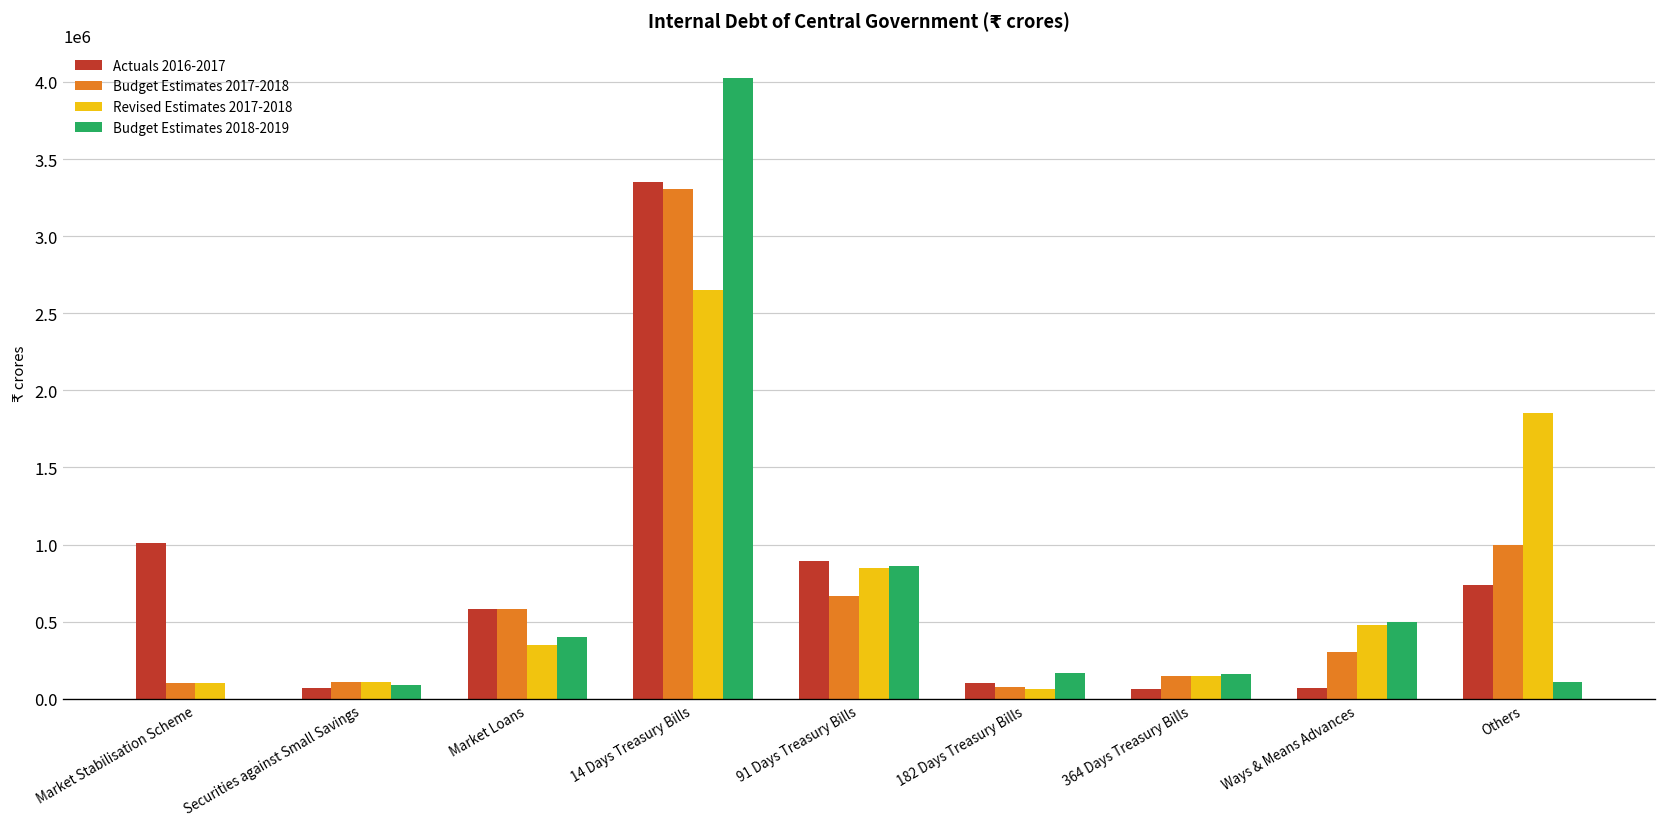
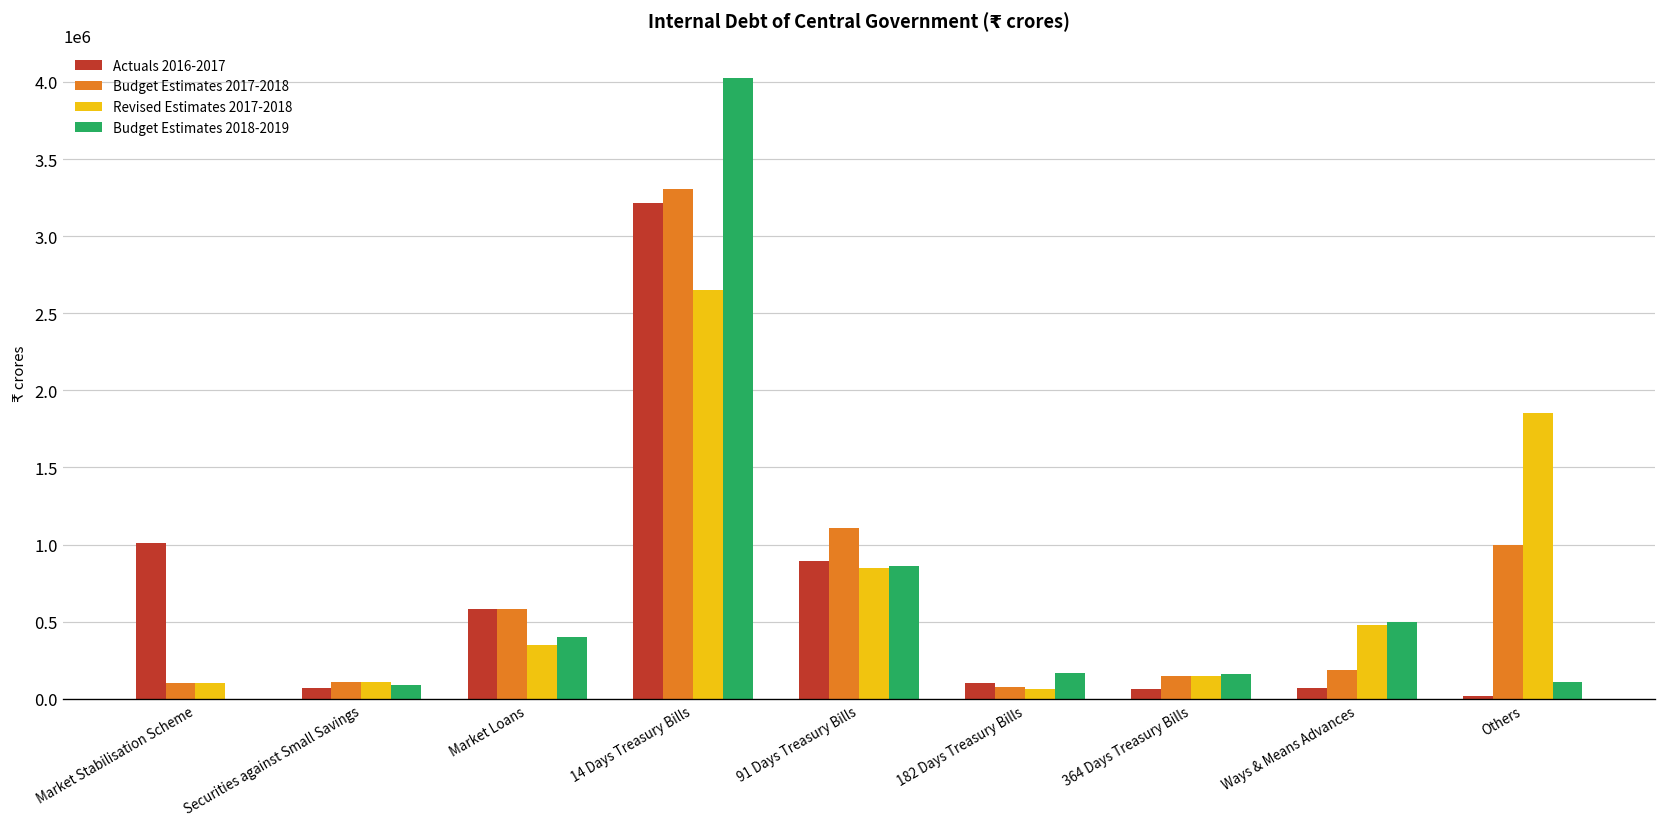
  {
    "Actuals 2016-2017": {
      "Market Stabilisation Scheme": 1010000,
      "Securities against Small Savings": 70000,
      "Market Loans": 580000,
-     "14 Days Treasury Bills": 3350000,
+     "14 Days Treasury Bills": 3220000,
      "91 Days Treasury Bills": 890000,
      "182 Days Treasury Bills": 100000,
      "364 Days Treasury Bills": 60000,
      "Ways & Means Advances": 70000,
-     "Others": 730000
+     "Others": 20000
    },
    "Budget Estimates 2017-2018": {
      "Market Stabilisation Scheme": 100000,
      "Securities against Small Savings": 110000,
      "Market Loans": 580000,
      "14 Days Treasury Bills": 3300000,
-     "91 Days Treasury Bills": 670000,
+     "91 Days Treasury Bills": 1110000,
      "182 Days Treasury Bills": 80000,
      "364 Days Treasury Bills": 150000,
-     "Ways & Means Advances": 300000,
+     "Ways & Means Advances": 180000,
      "Others": 1000000
    },
    "Revised Estimates 2017-2018": {
      "Market Stabilisation Scheme": 100000,
      "Securities against Small Savings": 110000,
      "Market Loans": 350000,
      "14 Days Treasury Bills": 2650000,
      "91 Days Treasury Bills": 850000,
      "182 Days Treasury Bills": 60000,
      "364 Days Treasury Bills": 150000,
      "Ways & Means Advances": 480000,
      "Others": 1850000
    },
    "Budget Estimates 2018-2019": {
      "Market Stabilisation Scheme": 0,
      "Securities against Small Savings": 90000,
      "Market Loans": 400000,
      "14 Days Treasury Bills": 4030000,
      "91 Days Treasury Bills": 860000,
      "182 Days Treasury Bills": 170000,
      "364 Days Treasury Bills": 160000,
      "Ways & Means Advances": 500000,
      "Others": 110000
    }
  }
